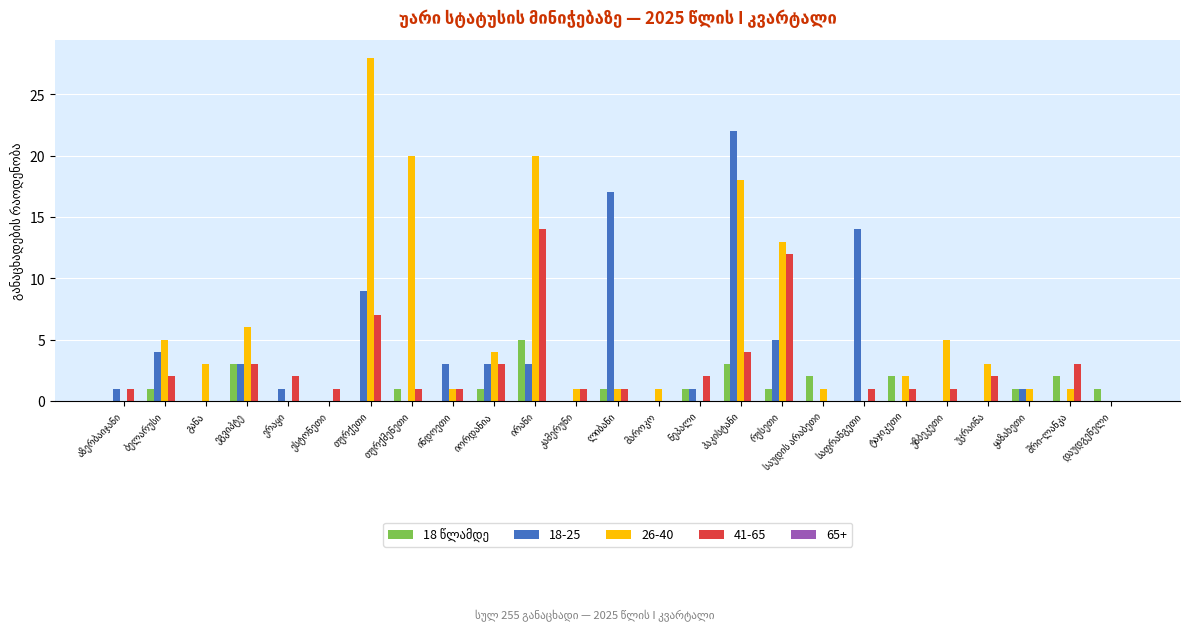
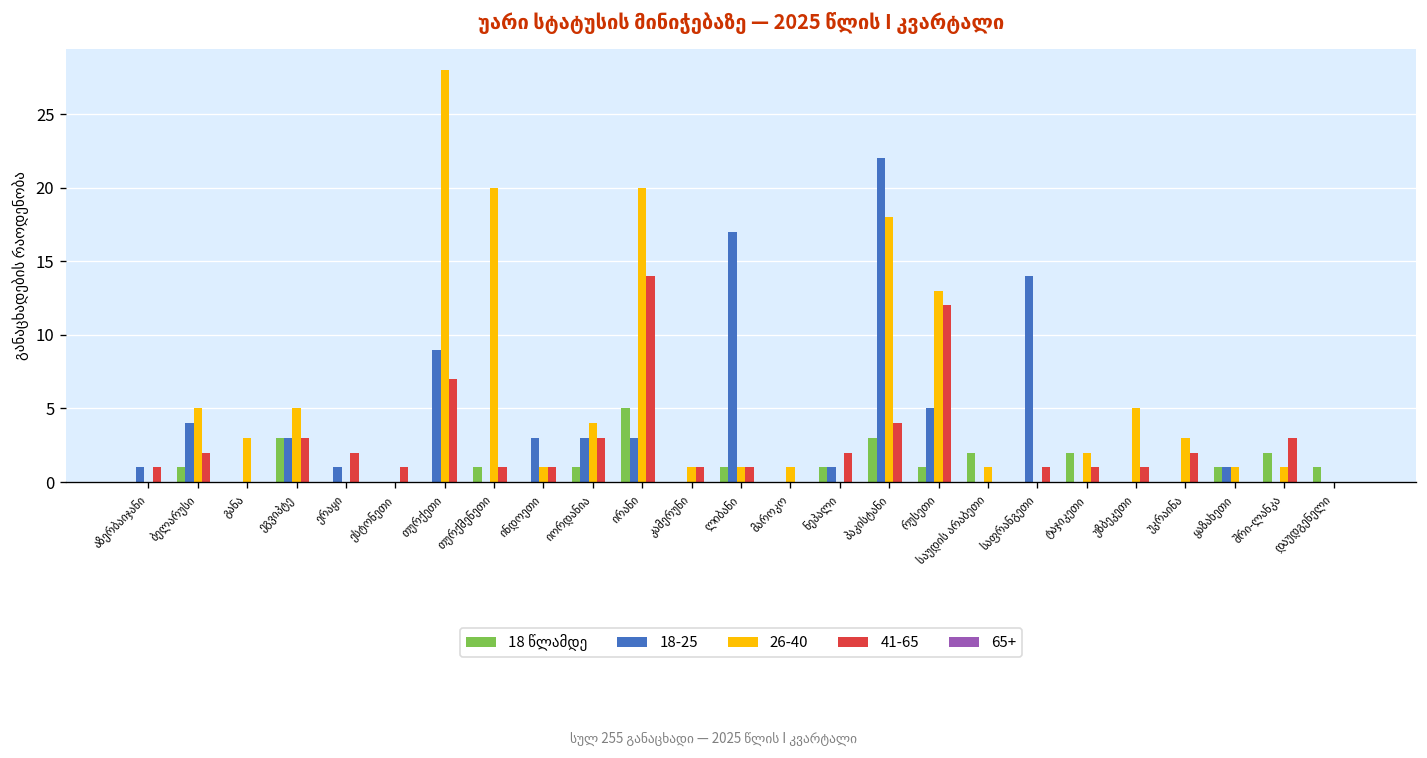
  {
    "18 წლამდე": {
      "აზერბაიჯანი": 0,
      "ბელარუსი": 1,
      "განა": 0,
      "ეგვიპტე": 3,
      "ერაყი": 0,
      "ესტონეთი": 0,
      "თურქეთი": 0,
      "თურქმენეთი": 1,
      "ინდოეთი": 0,
      "იორდანია": 1,
      "ირანი": 5,
      "კამერუნი": 0,
      "ლიბანი": 1,
      "მაროკო": 0,
      "ნეპალი": 1,
      "პაკისტანი": 3,
      "რუსეთი": 1,
      "საუდის არაბეთი": 2,
      "საფრანგეთი": 0,
      "ტაჯიკეთი": 2,
      "უზბეკეთი": 0,
      "უკრაინა": 0,
      "ყაზახეთი": 1,
      "შრი-ლანკა": 2,
      "დაუდგენელი": 1
    },
    "18-25": {
      "აზერბაიჯანი": 1,
      "ბელარუსი": 4,
      "განა": 0,
      "ეგვიპტე": 3,
      "ერაყი": 1,
      "ესტონეთი": 0,
      "თურქეთი": 9,
      "თურქმენეთი": 0,
      "ინდოეთი": 3,
      "იორდანია": 3,
      "ირანი": 3,
      "კამერუნი": 0,
      "ლიბანი": 17,
      "მაროკო": 0,
      "ნეპალი": 1,
      "პაკისტანი": 22,
      "რუსეთი": 5,
      "საუდის არაბეთი": 0,
      "საფრანგეთი": 14,
      "ტაჯიკეთი": 0,
      "უზბეკეთი": 0,
      "უკრაინა": 0,
      "ყაზახეთი": 1,
      "შრი-ლანკა": 0,
      "დაუდგენელი": 0
    },
    "26-40": {
      "აზერბაიჯანი": 0,
      "ბელარუსი": 5,
      "განა": 3,
-     "ეგვიპტე": 6,
+     "ეგვიპტე": 5,
      "ერაყი": 0,
      "ესტონეთი": 0,
      "თურქეთი": 28,
      "თურქმენეთი": 20,
      "ინდოეთი": 1,
      "იორდანია": 4,
      "ირანი": 20,
      "კამერუნი": 1,
      "ლიბანი": 1,
      "მაროკო": 1,
      "ნეპალი": 0,
      "პაკისტანი": 18,
      "რუსეთი": 13,
      "საუდის არაბეთი": 1,
      "საფრანგეთი": 0,
      "ტაჯიკეთი": 2,
      "უზბეკეთი": 5,
      "უკრაინა": 3,
      "ყაზახეთი": 1,
      "შრი-ლანკა": 1,
      "დაუდგენელი": 0
    },
    "41-65": {
      "აზერბაიჯანი": 1,
      "ბელარუსი": 2,
      "განა": 0,
      "ეგვიპტე": 3,
      "ერაყი": 2,
      "ესტონეთი": 1,
      "თურქეთი": 7,
      "თურქმენეთი": 1,
      "ინდოეთი": 1,
      "იორდანია": 3,
      "ირანი": 14,
      "კამერუნი": 1,
      "ლიბანი": 1,
      "მაროკო": 0,
      "ნეპალი": 2,
      "პაკისტანი": 4,
      "რუსეთი": 12,
      "საუდის არაბეთი": 0,
      "საფრანგეთი": 1,
      "ტაჯიკეთი": 1,
      "უზბეკეთი": 1,
      "უკრაინა": 2,
      "ყაზახეთი": 0,
      "შრი-ლანკა": 3,
      "დაუდგენელი": 0
    },
    "65+": {
      "აზერბაიჯანი": 0,
      "ბელარუსი": 0,
      "განა": 0,
      "ეგვიპტე": 0,
      "ერაყი": 0,
      "ესტონეთი": 0,
      "თურქეთი": 0,
      "თურქმენეთი": 0,
      "ინდოეთი": 0,
      "იორდანია": 0,
      "ირანი": 0,
      "კამერუნი": 0,
      "ლიბანი": 0,
      "მაროკო": 0,
      "ნეპალი": 0,
      "პაკისტანი": 0,
      "რუსეთი": 0,
      "საუდის არაბეთი": 0,
      "საფრანგეთი": 0,
      "ტაჯიკეთი": 0,
      "უზბეკეთი": 0,
      "უკრაინა": 0,
      "ყაზახეთი": 0,
      "შრი-ლანკა": 0,
      "დაუდგენელი": 0
    }
  }
